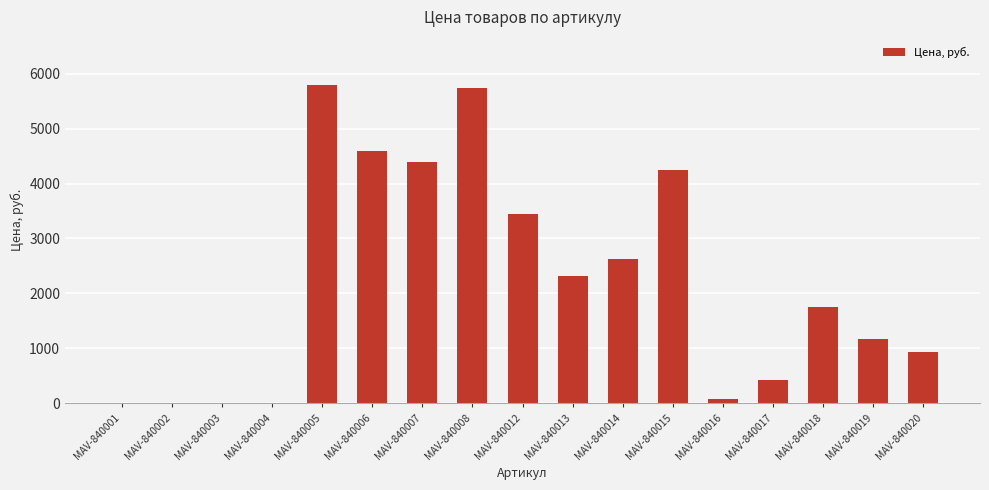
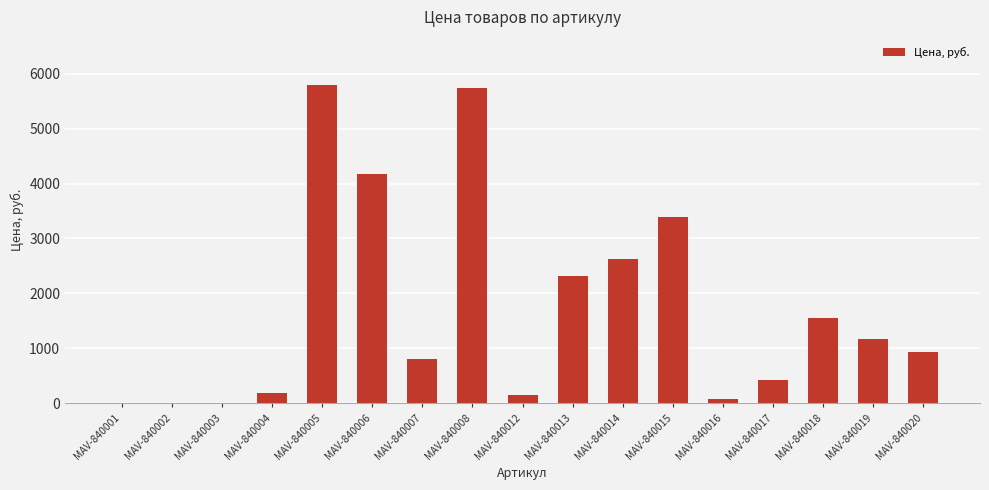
  {
    "MAV-840001": 0,
    "MAV-840002": 0,
    "MAV-840003": 0,
-   "MAV-840004": 0,
+   "MAV-840004": 200,
    "MAV-840005": 5800,
-   "MAV-840006": 4600,
-   "MAV-840007": 4400,
+   "MAV-840006": 4200,
+   "MAV-840007": 800,
    "MAV-840008": 5700,
-   "MAV-840012": 3400,
+   "MAV-840012": 200,
    "MAV-840013": 2300,
    "MAV-840014": 2600,
-   "MAV-840015": 4300,
+   "MAV-840015": 3400,
    "MAV-840016": 100,
    "MAV-840017": 400,
-   "MAV-840018": 1800,
+   "MAV-840018": 1600,
    "MAV-840019": 1200,
    "MAV-840020": 900
  }
